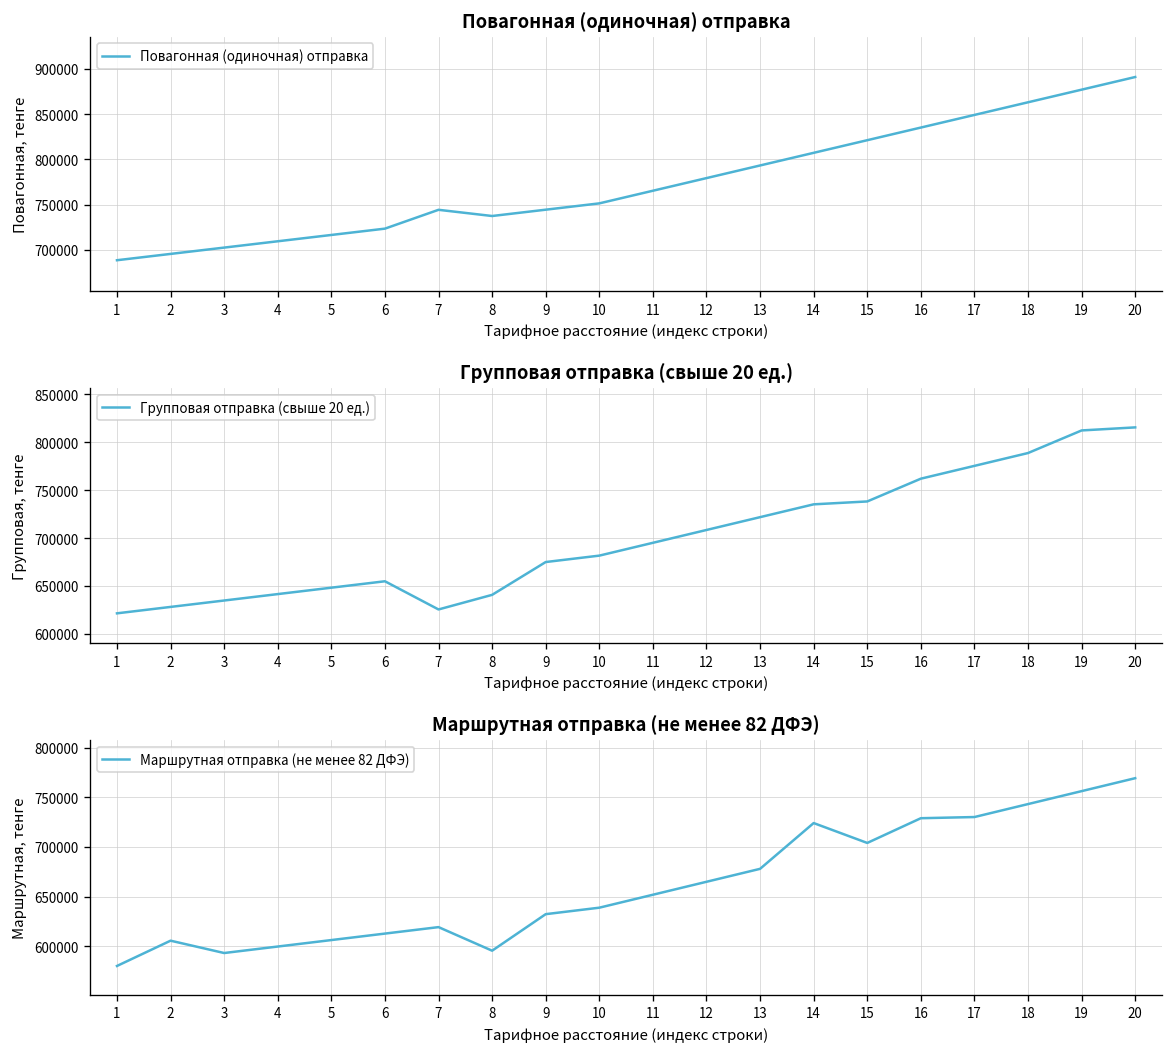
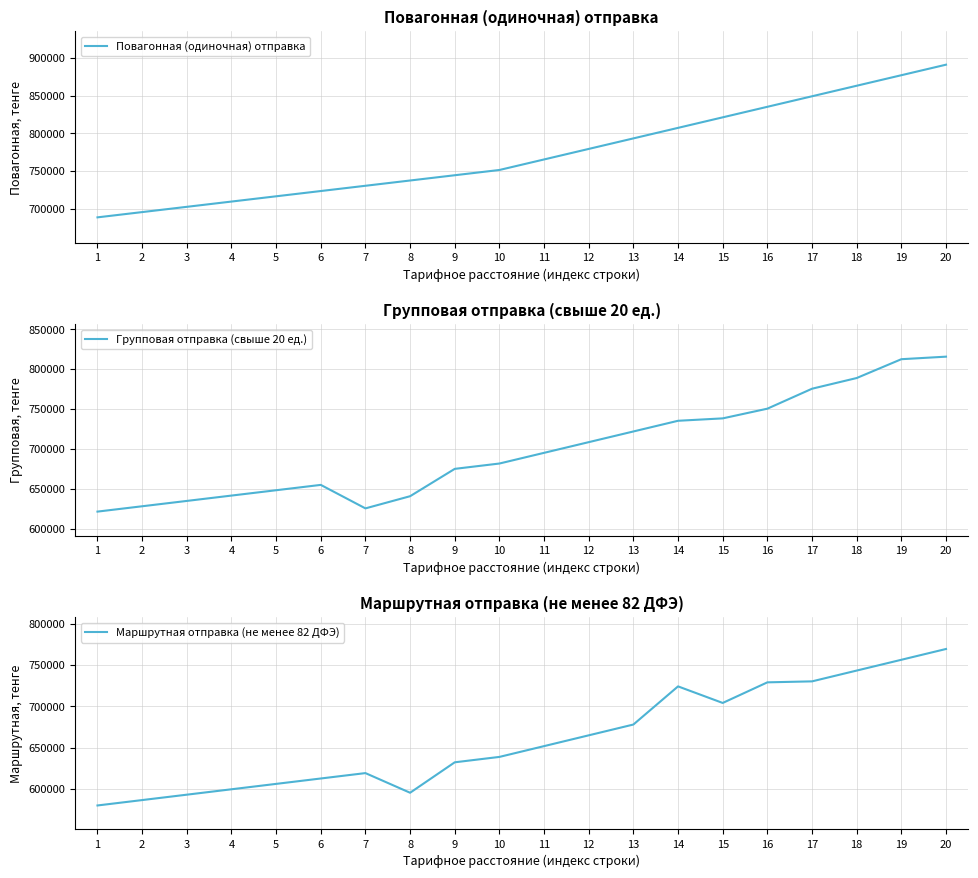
  {
    "Повагонная (одиночная) отправка": {
      "1": 690000,
      "2": 700000,
      "3": 700000,
      "4": 710000,
      "5": 720000,
      "6": 720000,
-     "7": 740000,
+     "7": 730000,
      "8": 740000,
      "9": 740000,
      "10": 750000,
      "11": 770000,
      "12": 780000,
      "13": 790000,
      "14": 810000,
      "15": 820000,
      "16": 840000,
      "17": 850000,
      "18": 860000,
      "19": 880000,
      "20": 890000
    },
    "Групповая отправка (свыше 20 ед.)": {
      "1": 620000,
      "2": 630000,
      "3": 630000,
      "4": 640000,
      "5": 650000,
      "6": 650000,
      "7": 630000,
      "8": 640000,
      "9": 680000,
      "10": 680000,
      "11": 700000,
      "12": 710000,
      "13": 720000,
      "14": 740000,
      "15": 740000,
-     "16": 760000,
+     "16": 750000,
      "17": 780000,
      "18": 790000,
      "19": 810000,
      "20": 820000
    },
    "Маршрутная отправка (не менее 82 ДФЭ)": {
      "1": 580000,
-     "2": 610000,
+     "2": 590000,
      "3": 590000,
      "4": 600000,
      "5": 610000,
      "6": 610000,
      "7": 620000,
      "8": 600000,
      "9": 630000,
      "10": 640000,
      "11": 650000,
      "12": 660000,
      "13": 680000,
      "14": 720000,
      "15": 700000,
      "16": 730000,
      "17": 730000,
      "18": 740000,
      "19": 760000,
      "20": 770000
    }
  }
